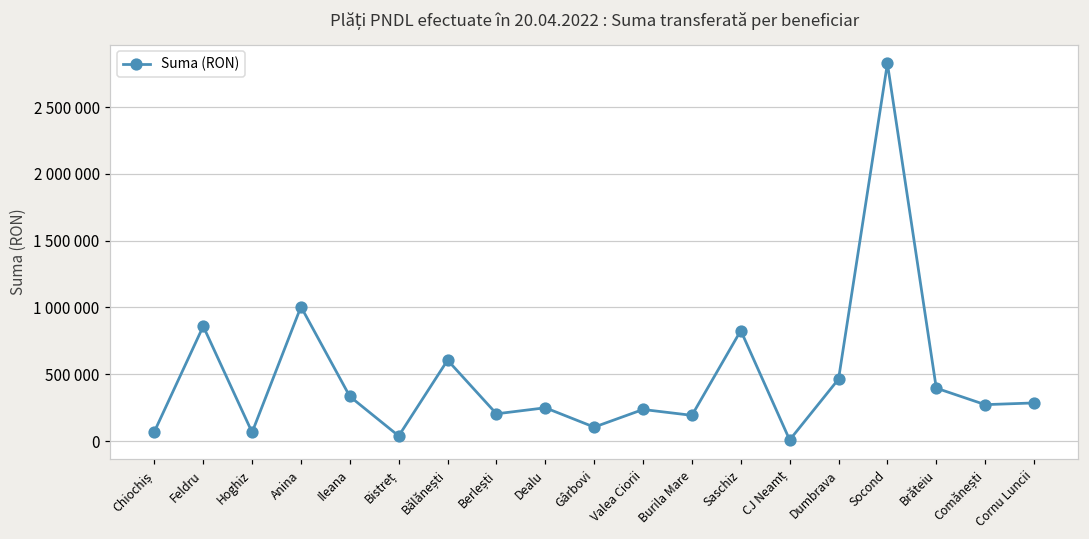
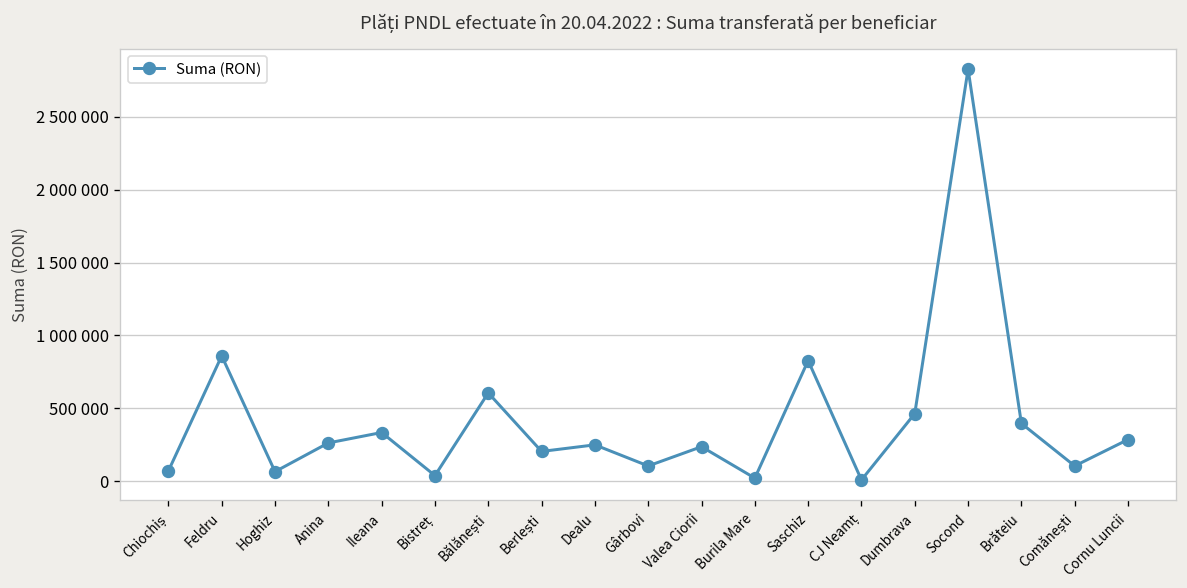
  {
    "Chiochiș": 70000,
    "Feldru": 860000,
    "Hoghiz": 70000,
-   "Anina": 1010000,
+   "Anina": 260000,
    "Ileana": 330000,
    "Bistreț": 40000,
    "Bălănești": 610000,
    "Berlești": 200000,
    "Dealu": 250000,
    "Gârbovi": 100000,
    "Valea Ciorii": 240000,
-   "Burila Mare": 190000,
+   "Burila Mare": 20000,
    "Saschiz": 830000,
    "CJ Neamț": 10000,
    "Dumbrava": 460000,
    "Socond": 2830000,
    "Brăteiu": 400000,
-   "Comănești": 270000,
+   "Comănești": 100000,
    "Cornu Luncii": 290000
  }
